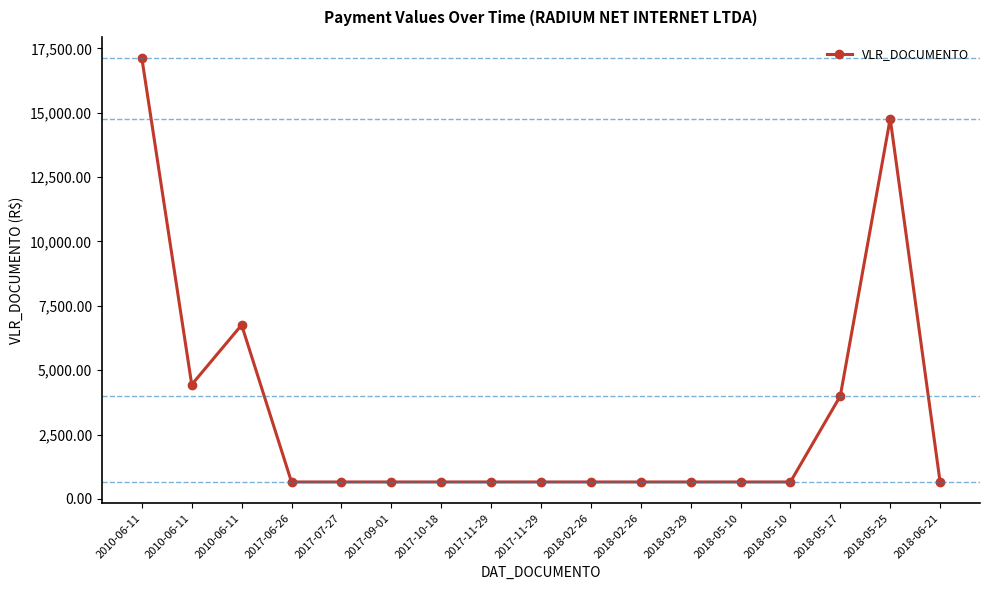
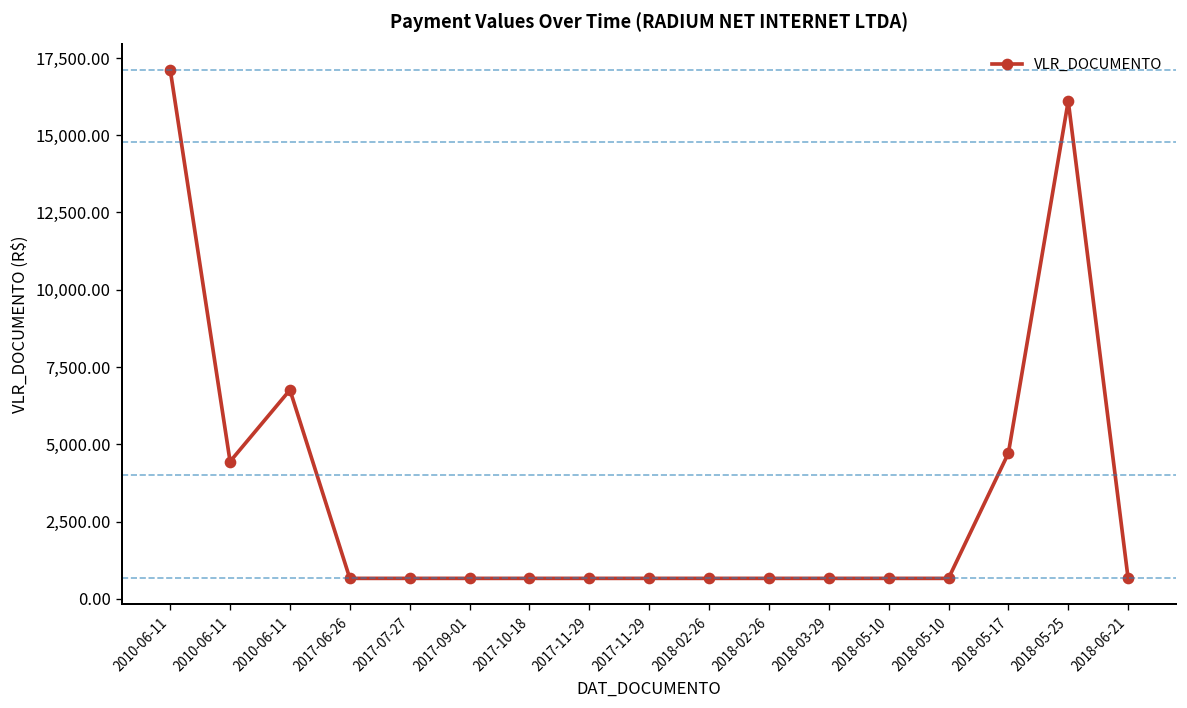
  {
    "2017-06-26": "700",
    "2017-07-27": "700",
    "2017-09-01": "700",
    "2017-10-18": "700",
    "2018-03-29": "700",
-   "2018-05-17": "4,000",
-   "2018-05-25": "14,800",
+   "2018-05-17": "4,700",
+   "2018-05-25": "16,100",
    "2018-06-21": "700"
  }
